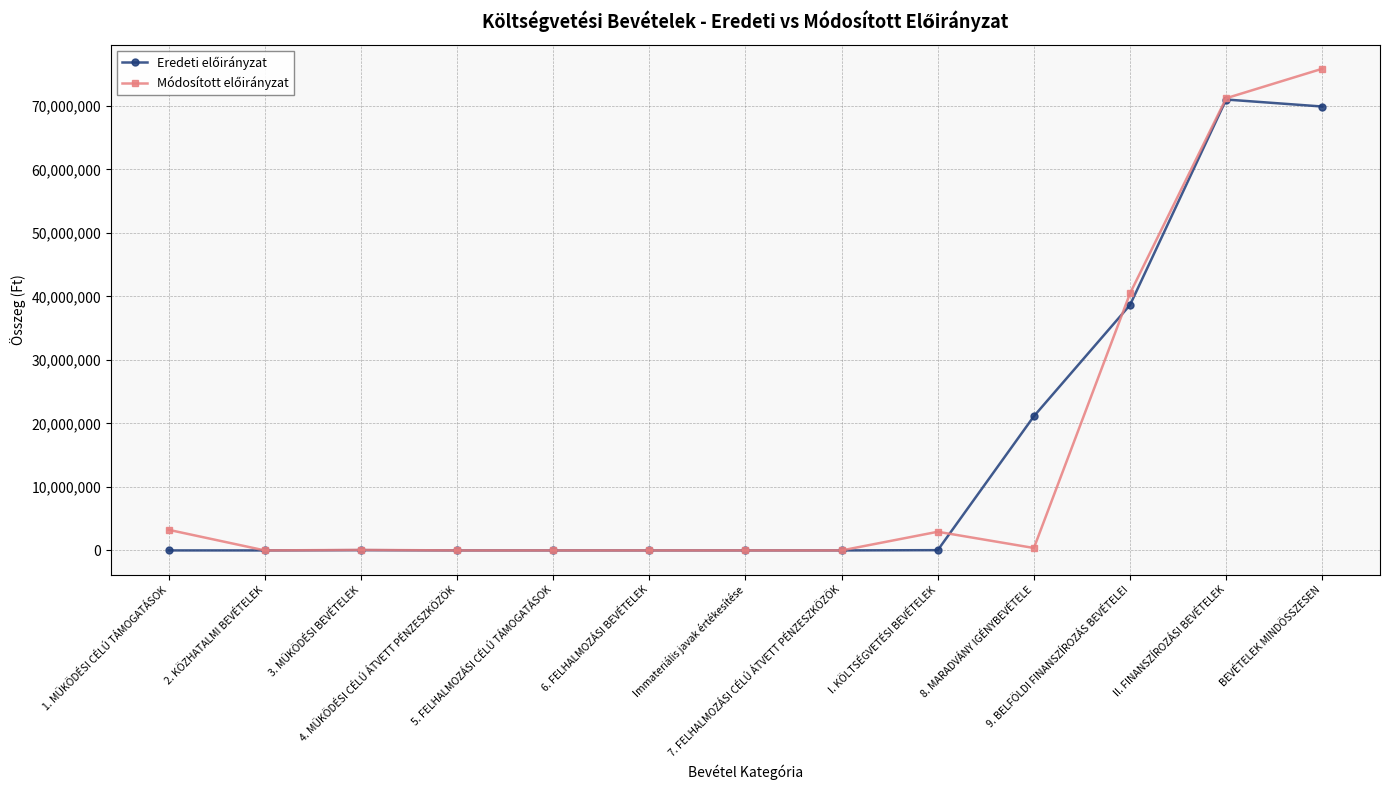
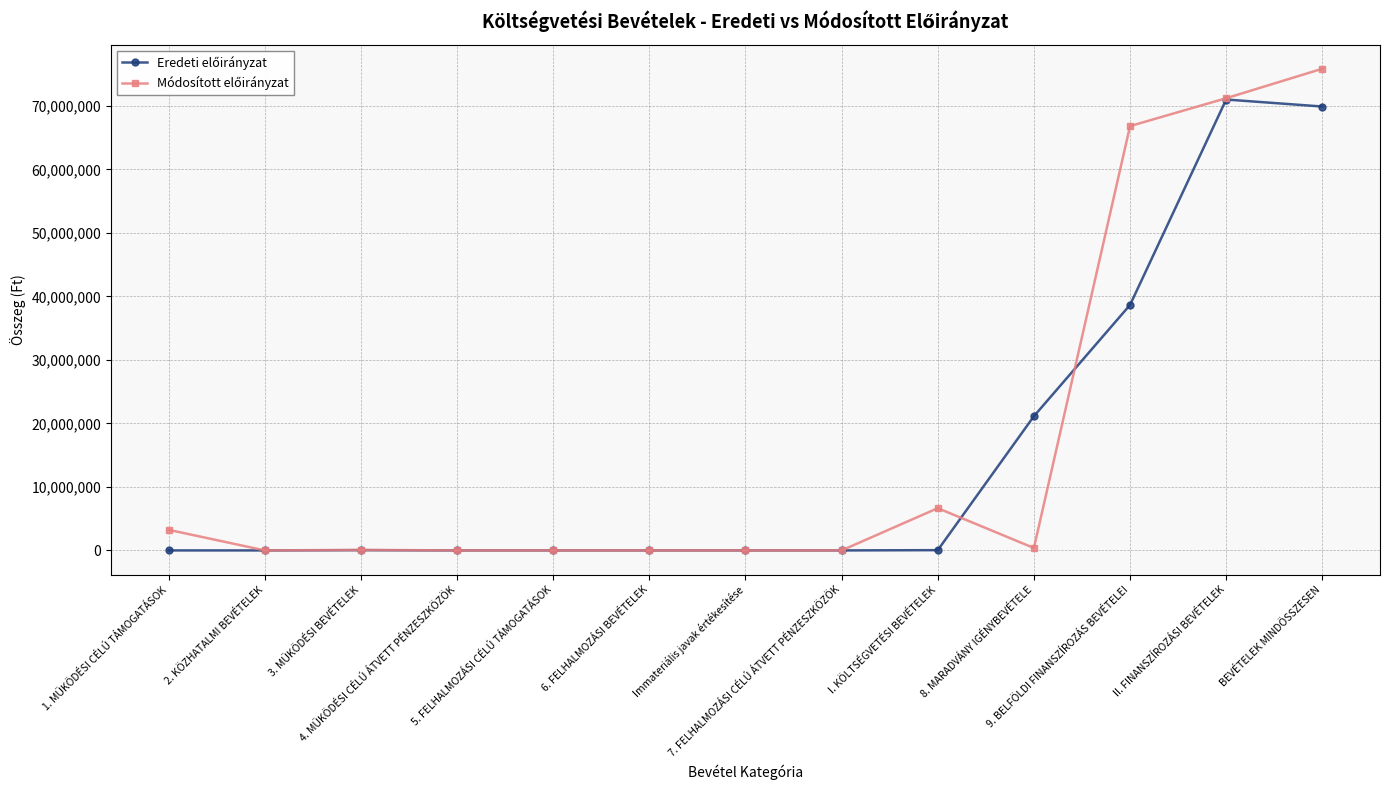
  {
    "Eredeti előirányzat": {
      "1. MŰKÖDÉSI CÉLÚ TÁMOGATÁSOK": "0",
      "I. KÖLTSÉGVETÉSI BEVÉTELEK": "0",
      "8. MARADVÁNY IGÉNYBEVÉTELE": "21,000,000",
      "9. BELFÖLDI FINANSZÍROZÁS BEVÉTELEI": "39,000,000",
      "BEVÉTELEK MINDÖSSZESEN": "70,000,000"
    },
    "Módosított előirányzat": {
      "1. MŰKÖDÉSI CÉLÚ TÁMOGATÁSOK": "3,000,000",
-     "I. KÖLTSÉGVETÉSI BEVÉTELEK": "3,000,000",
+     "I. KÖLTSÉGVETÉSI BEVÉTELEK": "7,000,000",
      "8. MARADVÁNY IGÉNYBEVÉTELE": "0",
-     "9. BELFÖLDI FINANSZÍROZÁS BEVÉTELEI": "40,000,000",
+     "9. BELFÖLDI FINANSZÍROZÁS BEVÉTELEI": "67,000,000",
      "BEVÉTELEK MINDÖSSZESEN": "76,000,000"
    }
  }
